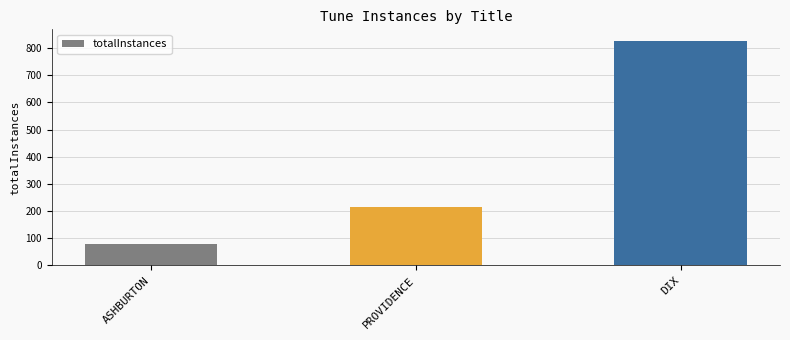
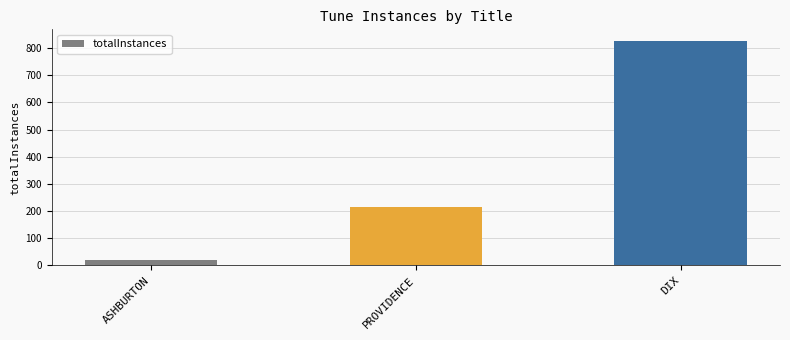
  {
-   "ASHBURTON": 80,
+   "ASHBURTON": 20,
    "PROVIDENCE": 220,
    "DIX": 830
  }
